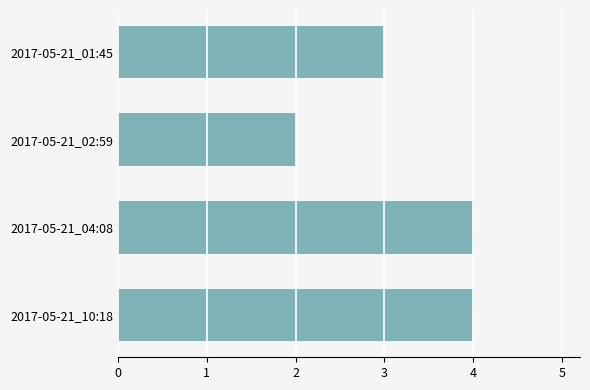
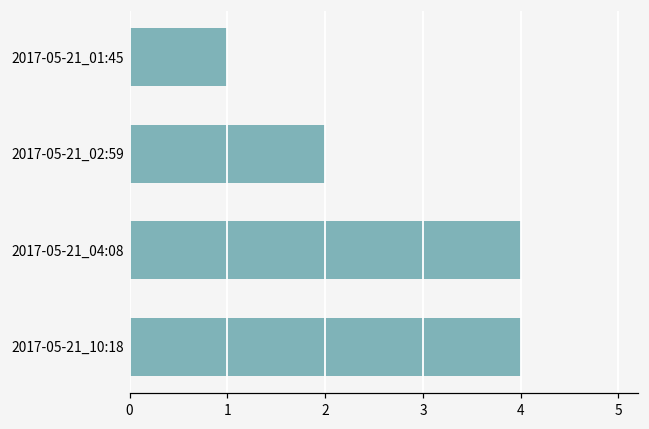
  {
-   "2017-05-21_01:45": 3,
+   "2017-05-21_01:45": 1,
    "2017-05-21_02:59": 2,
    "2017-05-21_04:08": 4,
    "2017-05-21_10:18": 4
  }
